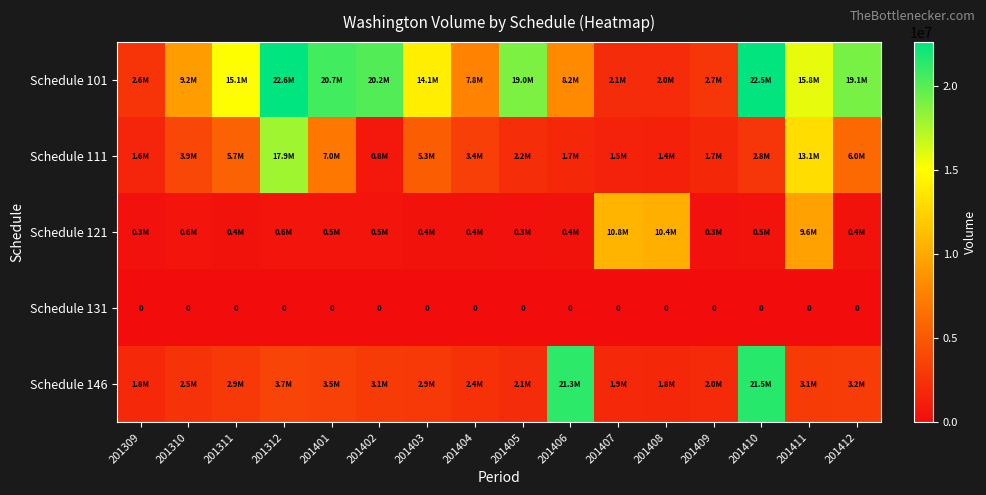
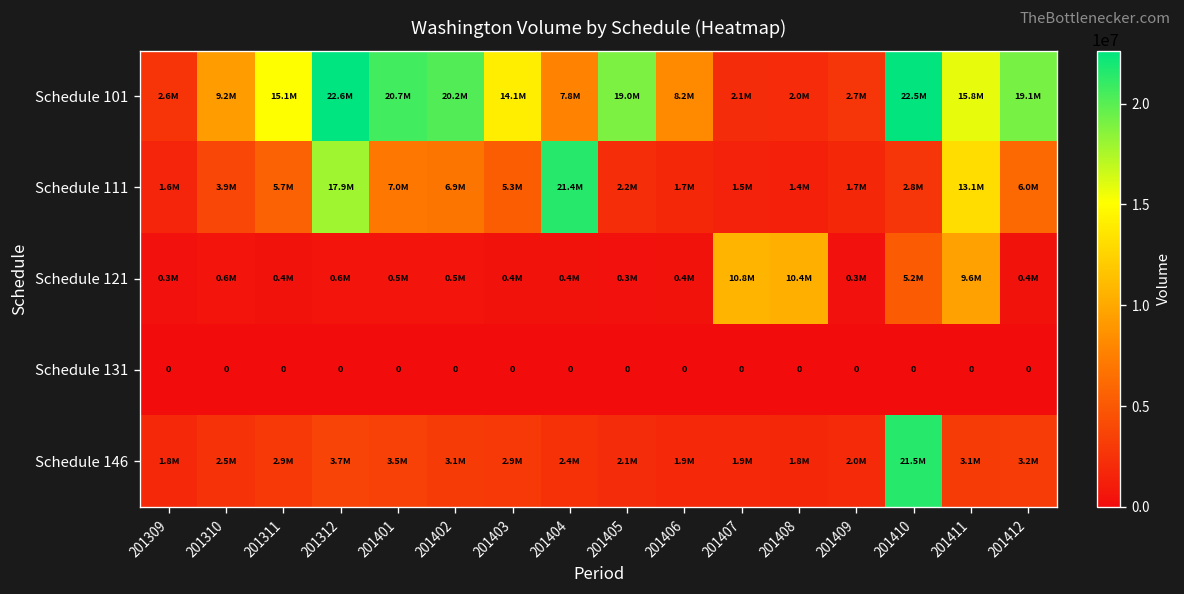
  {
    "Schedule 101": {
      "201309": "2.6M",
      "201310": "9.2M",
      "201311": "15.1M",
      "201312": "22.6M",
      "201401": "20.7M",
      "201402": "20.2M",
      "201403": "14.1M",
      "201404": "7.8M",
      "201405": "19.0M",
      "201406": "8.2M",
      "201407": "2.1M",
      "201408": "2.0M",
      "201409": "2.7M",
      "201410": "22.5M",
      "201411": "15.8M",
      "201412": "19.1M"
    },
    "Schedule 111": {
      "201309": "1.6M",
      "201310": "3.9M",
      "201311": "5.7M",
      "201312": "17.9M",
      "201401": "7.0M",
-     "201402": "0.8M",
+     "201402": "6.9M",
      "201403": "5.3M",
-     "201404": "3.4M",
+     "201404": "21.4M",
      "201405": "2.2M",
      "201406": "1.7M",
      "201407": "1.5M",
      "201408": "1.4M",
      "201409": "1.7M",
      "201410": "2.8M",
      "201411": "13.1M",
      "201412": "6.0M"
    },
    "Schedule 121": {
      "201309": "0.3M",
      "201310": "0.6M",
      "201311": "0.4M",
      "201312": "0.6M",
      "201401": "0.5M",
      "201402": "0.5M",
      "201403": "0.4M",
      "201404": "0.4M",
      "201405": "0.3M",
      "201406": "0.4M",
      "201407": "10.8M",
      "201408": "10.4M",
      "201409": "0.3M",
-     "201410": "0.5M",
+     "201410": "5.2M",
      "201411": "9.6M",
      "201412": "0.4M"
    },
    "Schedule 131": {
      "201309": "0",
      "201310": "0",
      "201311": "0",
      "201312": "0",
      "201401": "0",
      "201402": "0",
      "201403": "0",
      "201404": "0",
      "201405": "0",
      "201406": "0",
      "201407": "0",
      "201408": "0",
      "201409": "0",
      "201410": "0",
      "201411": "0",
      "201412": "0"
    },
    "Schedule 146": {
      "201309": "1.8M",
      "201310": "2.5M",
      "201311": "2.9M",
      "201312": "3.7M",
      "201401": "3.5M",
      "201402": "3.1M",
      "201403": "2.9M",
      "201404": "2.4M",
      "201405": "2.1M",
-     "201406": "21.3M",
+     "201406": "1.9M",
      "201407": "1.9M",
      "201408": "1.8M",
      "201409": "2.0M",
      "201410": "21.5M",
      "201411": "3.1M",
      "201412": "3.2M"
    }
  }
